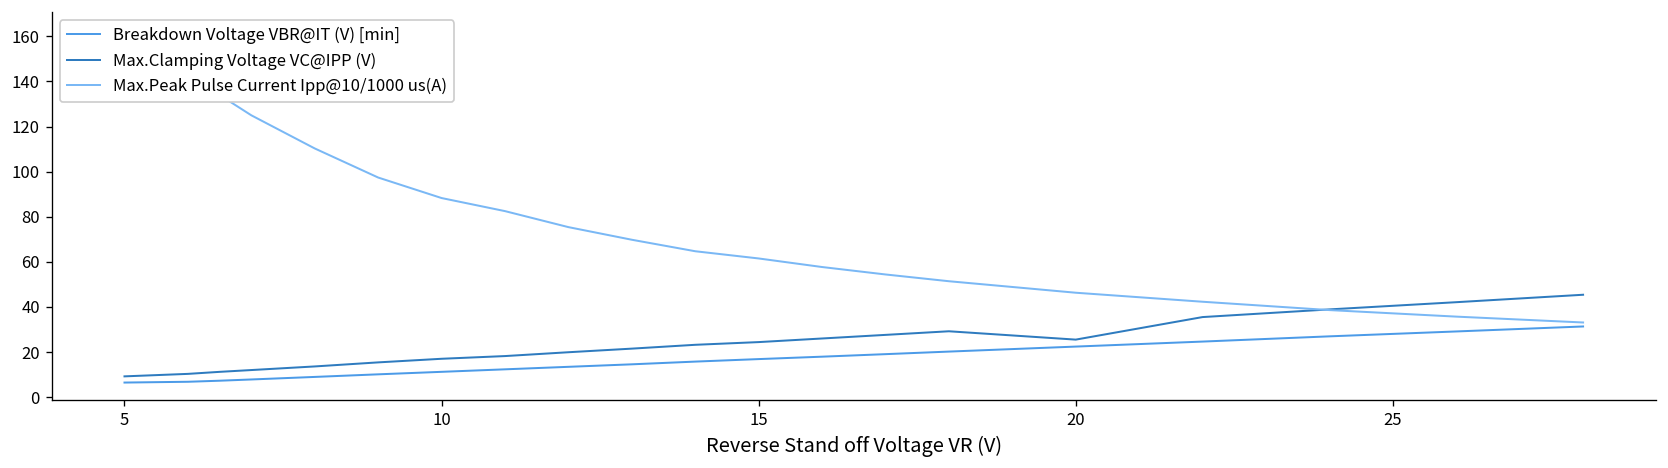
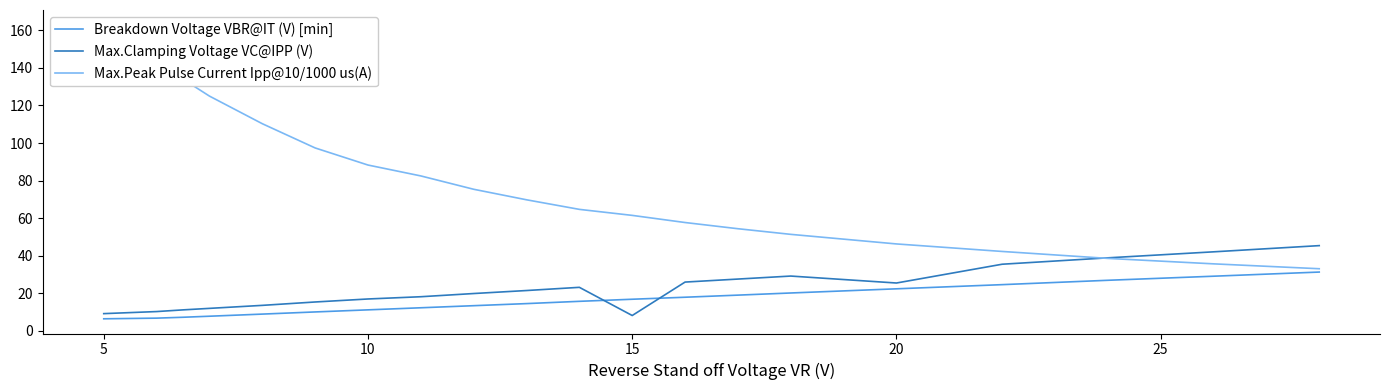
  {
    "Max.Clamping Voltage VC@IPP (V)": {
      "5": 9,
      "10": 17,
-     "15": 24,
+     "15": 8,
      "20": 26
    }
  }
